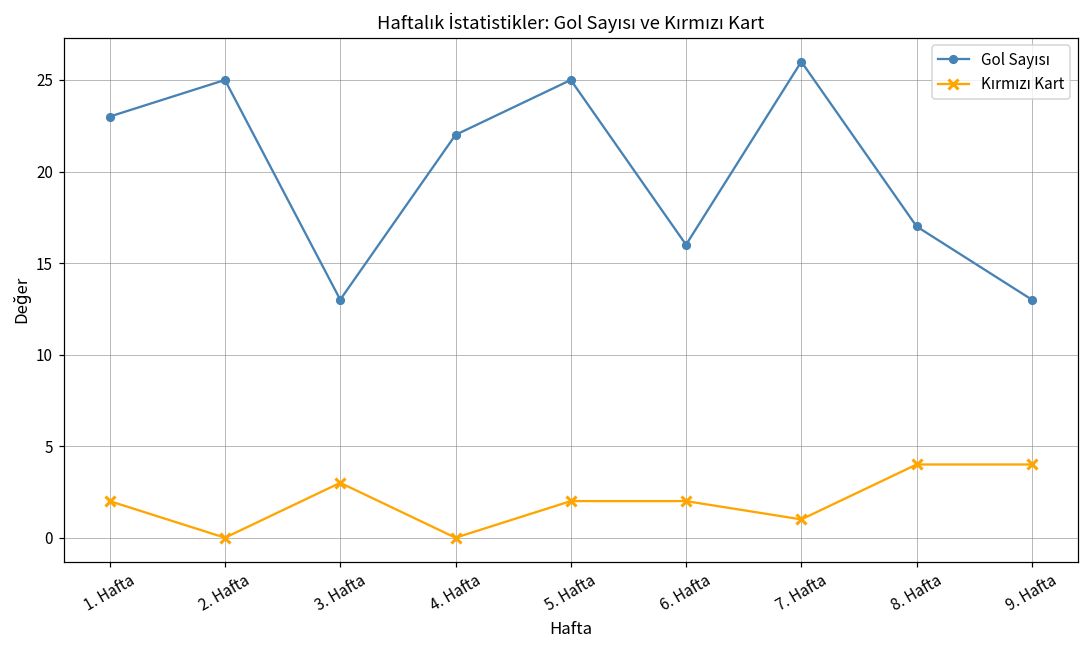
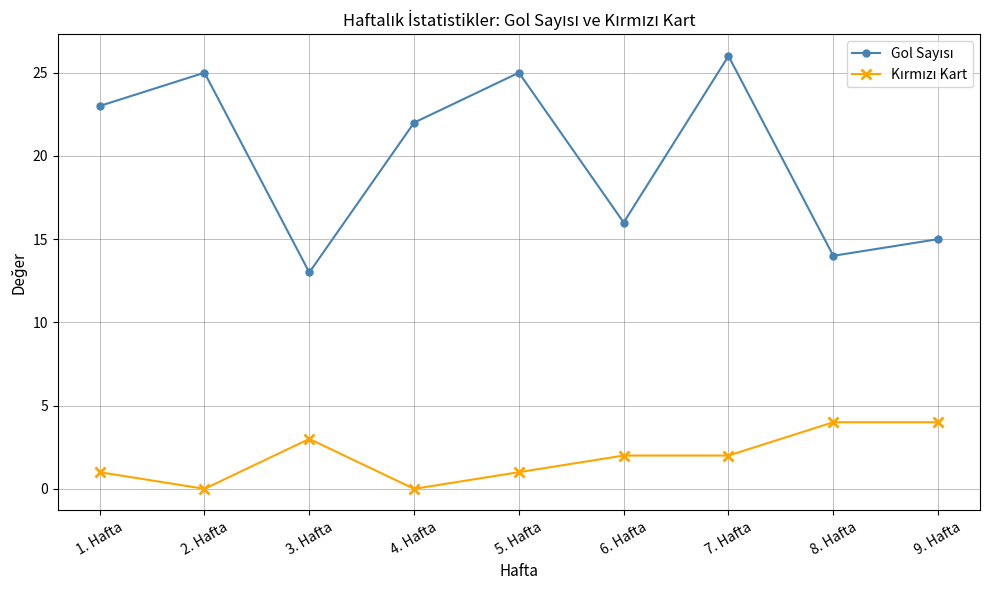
  {
    "Gol Sayısı": {
      "1. Hafta": 23,
      "2. Hafta": 25,
      "3. Hafta": 13,
      "4. Hafta": 22,
      "5. Hafta": 25,
      "6. Hafta": 16,
      "7. Hafta": 26,
-     "8. Hafta": 17,
-     "9. Hafta": 13
+     "8. Hafta": 14,
+     "9. Hafta": 15
    },
    "Kırmızı Kart": {
-     "1. Hafta": 2,
+     "1. Hafta": 1,
      "2. Hafta": 0,
      "3. Hafta": 3,
      "4. Hafta": 0,
-     "5. Hafta": 2,
+     "5. Hafta": 1,
      "6. Hafta": 2,
-     "7. Hafta": 1,
+     "7. Hafta": 2,
      "8. Hafta": 4,
      "9. Hafta": 4
    }
  }
